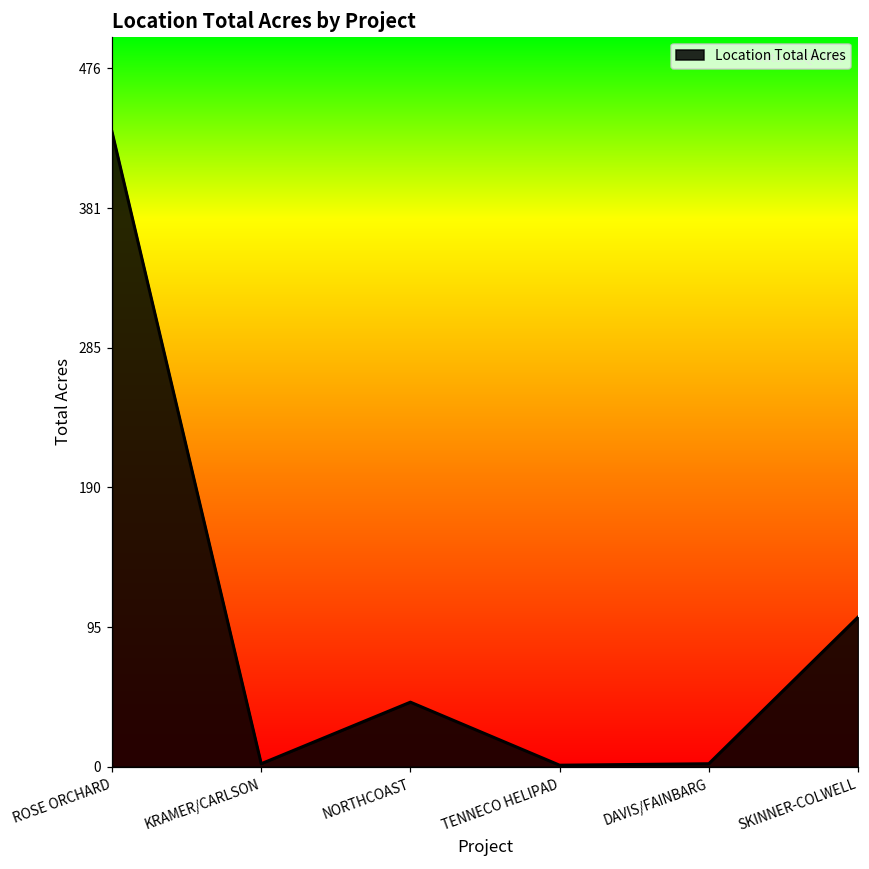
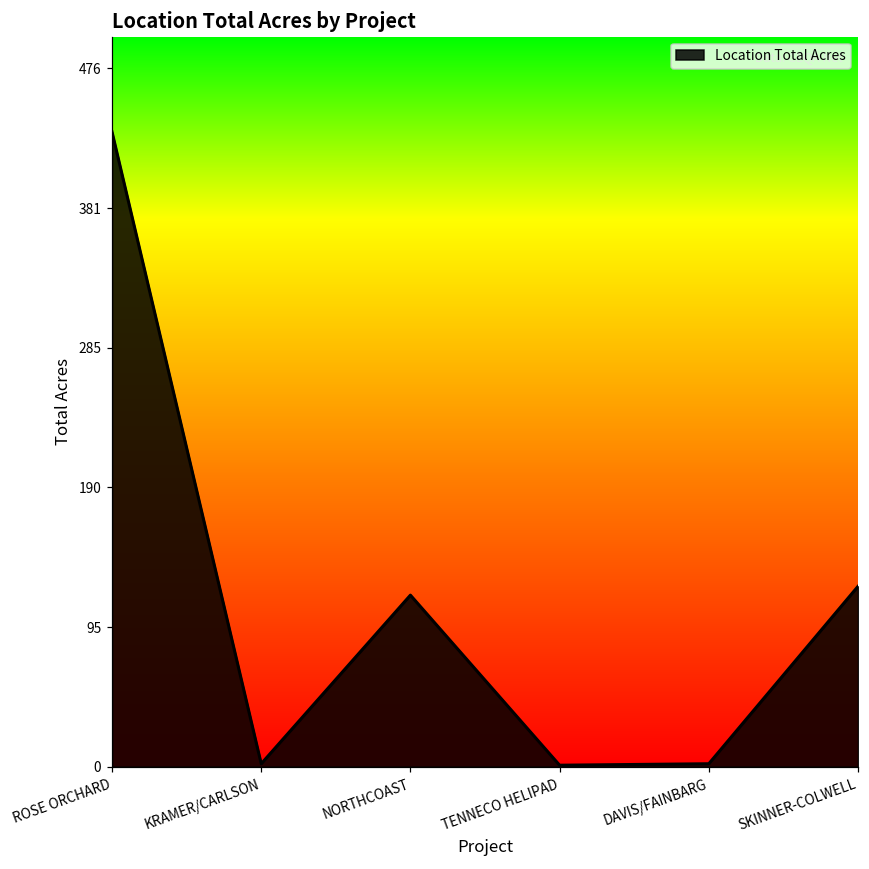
  {
    "ROSE ORCHARD": 433,
    "KRAMER/CARLSON": 2,
-   "NORTHCOAST": 44,
+   "NORTHCOAST": 117,
    "TENNECO HELIPAD": 1,
    "DAVIS/FAINBARG": 2,
-   "SKINNER-COLWELL": 102
+   "SKINNER-COLWELL": 123
  }
